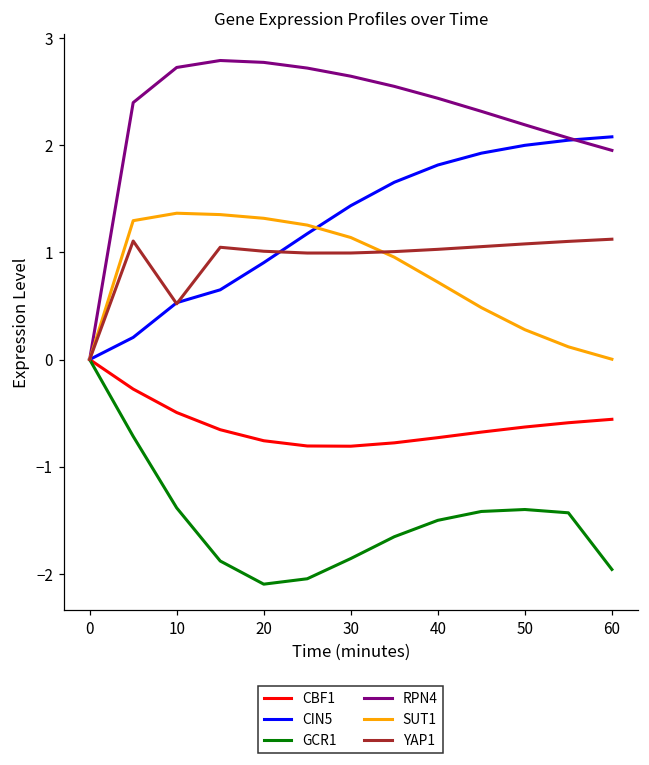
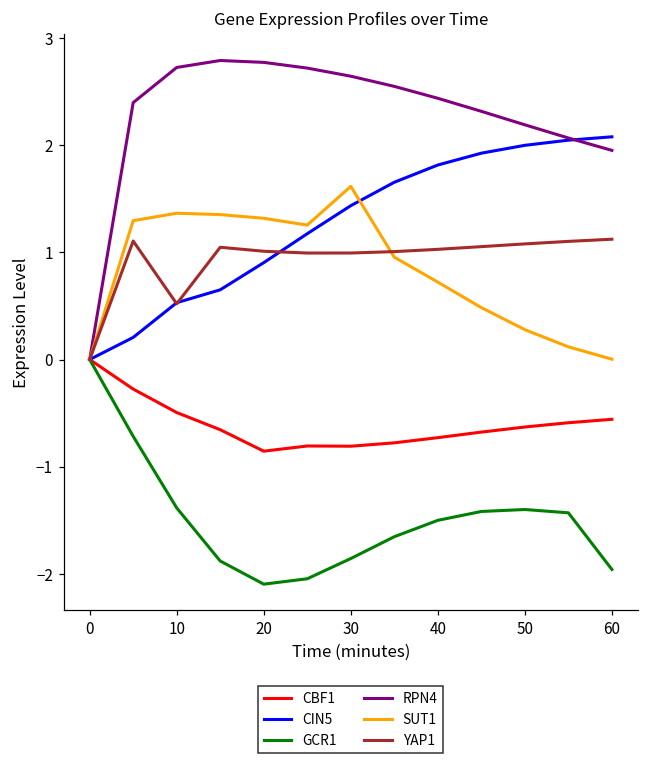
  {
    "CBF1": {
      "10": -0.5,
-     "20": -0.8,
+     "20": -0.9,
      "30": -0.8,
      "40": -0.7,
      "50": -0.6,
      "60": -0.6
    },
    "CIN5": {
      "20": 0.9,
      "30": 1.4,
      "40": 1.8,
      "50": 2.0,
      "60": 2.1
    },
    "GCR1": {
      "10": -1.4,
      "20": -2.1,
      "30": -1.9,
      "40": -1.5,
      "50": -1.4,
      "60": -2.0
    },
    "RPN4": {
      "10": 2.7,
      "20": 2.8,
      "30": 2.6,
      "40": 2.4,
      "50": 2.2,
      "60": 2.0
    },
    "SUT1": {
      "10": 1.4,
      "20": 1.3,
-     "30": 1.1,
+     "30": 1.6,
      "40": 0.7,
      "50": 0.3,
      "60": 0.0
    },
    "YAP1": {
      "20": 1.0,
      "30": 1.0,
      "40": 1.0,
      "50": 1.1,
      "60": 1.1
    }
  }
